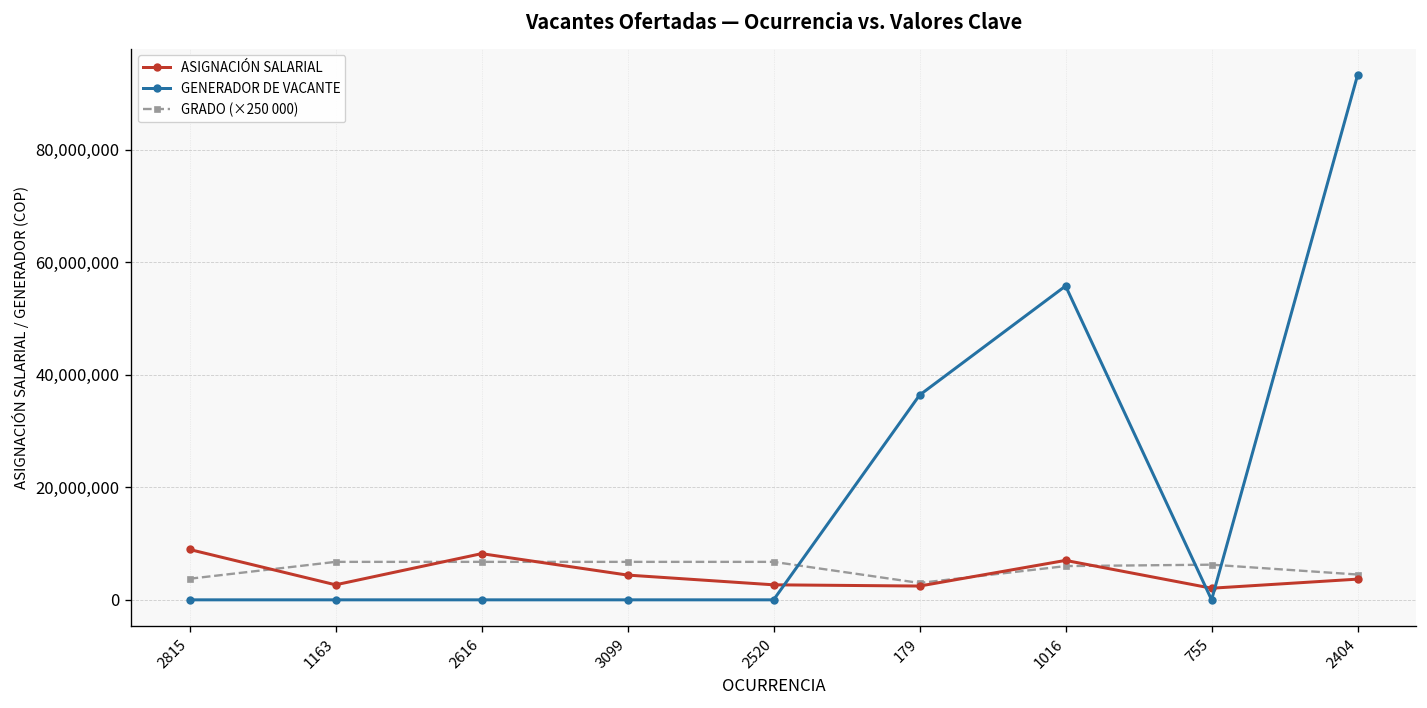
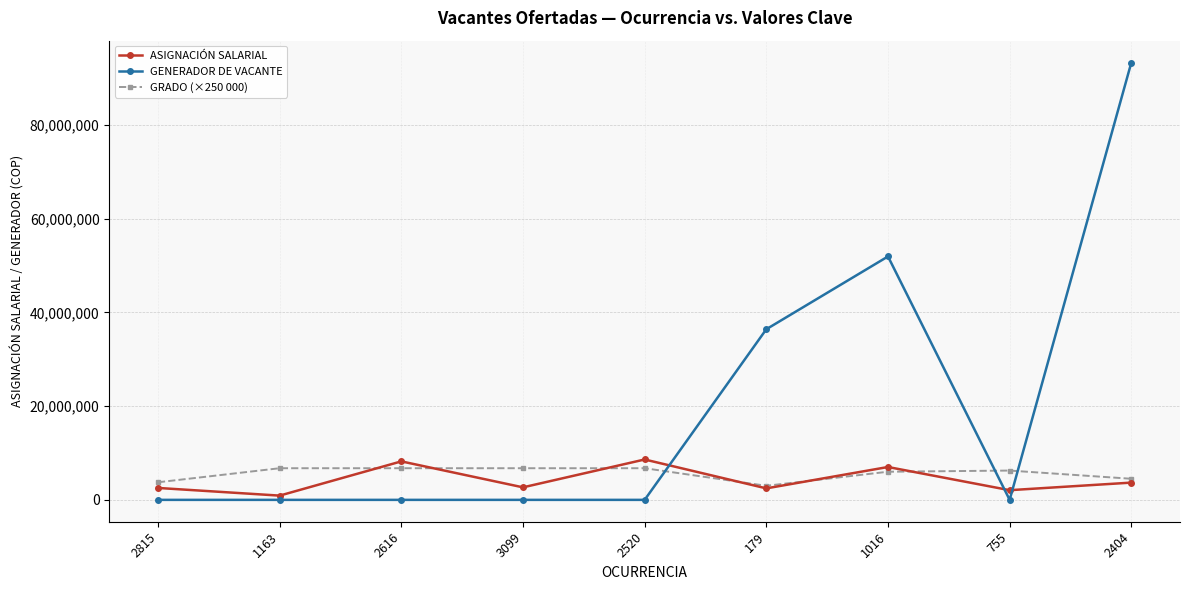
  {
    "ASIGNACIÓN SALARIAL": {
-     "2815": "9,000,000",
-     "1163": "3,000,000",
+     "2815": "3,000,000",
+     "1163": "1,000,000",
      "2616": "8,000,000",
-     "3099": "4,000,000",
-     "2520": "3,000,000",
+     "3099": "3,000,000",
+     "2520": "9,000,000",
      "179": "2,000,000",
      "1016": "7,000,000",
      "755": "2,000,000",
      "2404": "4,000,000"
    },
    "GENERADOR DE VACANTE": {
      "2815": "0",
      "1163": "0",
      "2616": "0",
      "3099": "0",
      "2520": "0",
      "179": "36,000,000",
-     "1016": "56,000,000",
+     "1016": "52,000,000",
      "755": "0",
      "2404": "93,000,000"
    },
    "GRADO (×250 000)": {
      "2815": "4,000,000",
      "1163": "7,000,000",
      "2616": "7,000,000",
      "3099": "7,000,000",
      "2520": "7,000,000",
      "179": "3,000,000",
      "1016": "6,000,000",
      "755": "6,000,000",
      "2404": "5,000,000"
    }
  }
